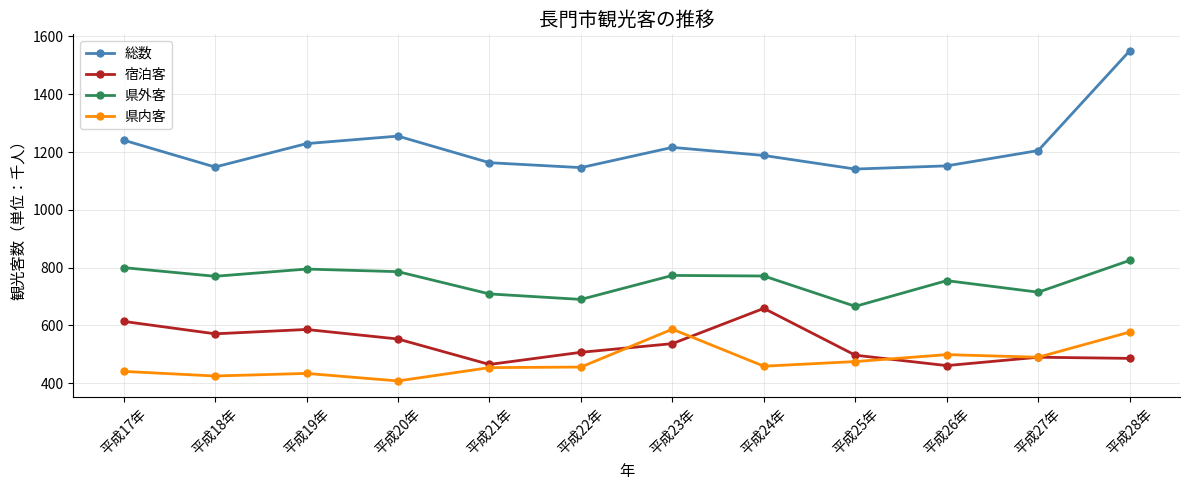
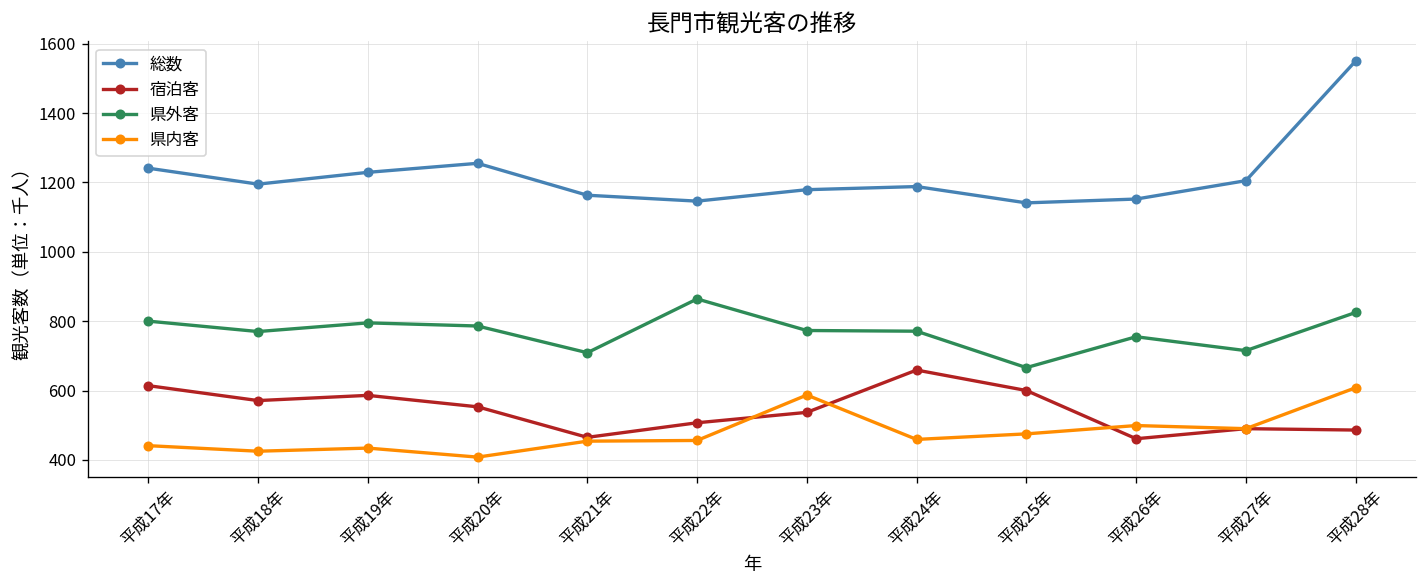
  {
    "総数": {
      "平成17年": 1240,
-     "平成18年": 1150,
+     "平成18年": 1200,
      "平成19年": 1230,
      "平成20年": 1260,
      "平成21年": 1160,
      "平成22年": 1150,
-     "平成23年": 1220,
+     "平成23年": 1180,
      "平成24年": 1190,
      "平成25年": 1140,
      "平成26年": 1150,
      "平成27年": 1210,
      "平成28年": 1550
    },
    "宿泊客": {
      "平成17年": 610,
      "平成18年": 570,
      "平成19年": 590,
      "平成20年": 550,
      "平成21年": 470,
      "平成22年": 510,
      "平成23年": 540,
      "平成24年": 660,
-     "平成25年": 500,
+     "平成25年": 600,
      "平成26年": 460,
      "平成28年": 490
    },
    "県外客": {
      "平成17年": 800,
      "平成18年": 770,
      "平成19年": 800,
      "平成20年": 790,
      "平成21年": 710,
-     "平成22年": 690,
+     "平成22年": 860,
      "平成23年": 770,
      "平成24年": 770,
      "平成25年": 670,
      "平成26年": 760,
      "平成27年": 720,
      "平成28年": 830
    },
    "県内客": {
      "平成17年": 440,
      "平成18年": 430,
      "平成19年": 430,
      "平成20年": 410,
      "平成21年": 450,
      "平成22年": 460,
      "平成23年": 590,
      "平成24年": 460,
      "平成25年": 480,
      "平成26年": 500,
-     "平成28年": 580
+     "平成28年": 610
    }
  }
